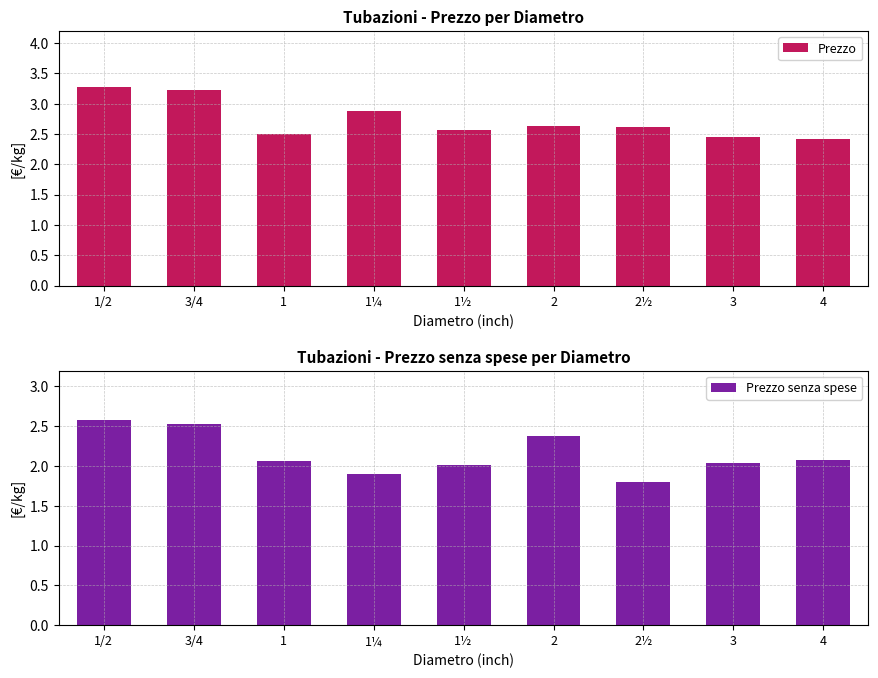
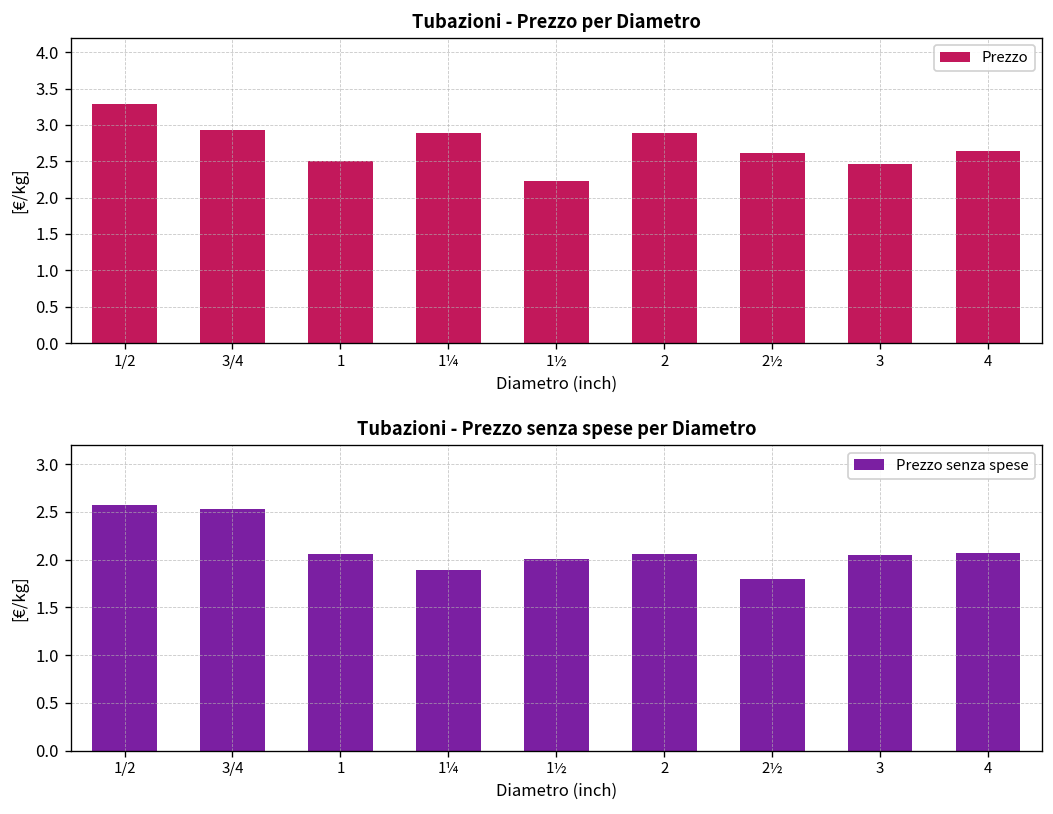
  {
    "Tubazioni - Prezzo per Diametro": {
      "1/2": 3.3,
-     "3/4": 3.2,
+     "3/4": 2.9,
      "1": 2.5,
      "1¼": 2.9,
-     "1½": 2.6,
-     "2": 2.6,
+     "1½": 2.2,
+     "2": 2.9,
      "2½": 2.6,
      "3": 2.5,
-     "4": 2.4
+     "4": 2.6
    },
    "Tubazioni - Prezzo senza spese per Diametro": {
      "1/2": 2.6,
      "3/4": 2.5,
      "1": 2.1,
      "1¼": 1.9,
      "1½": 2.0,
-     "2": 2.4,
+     "2": 2.1,
      "2½": 1.8,
      "3": 2.0,
      "4": 2.1
    }
  }
